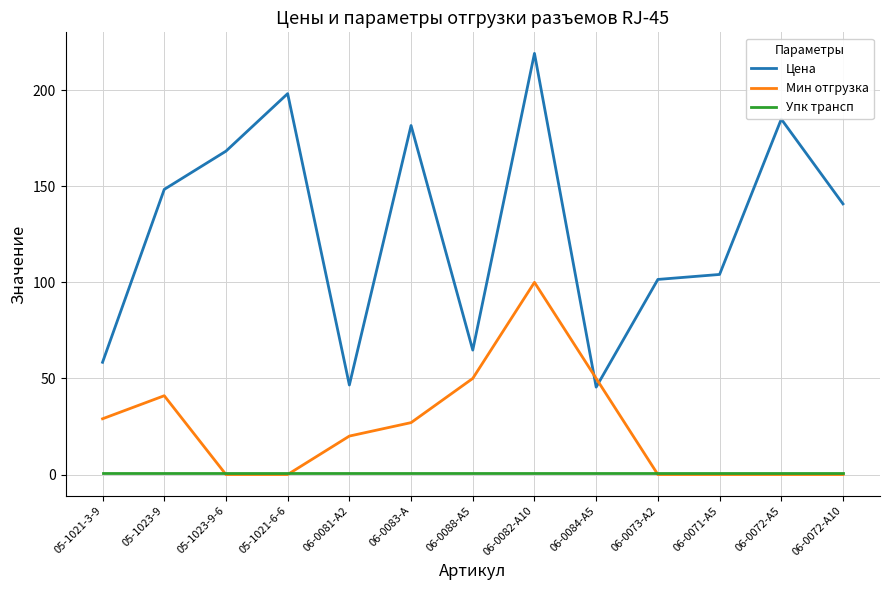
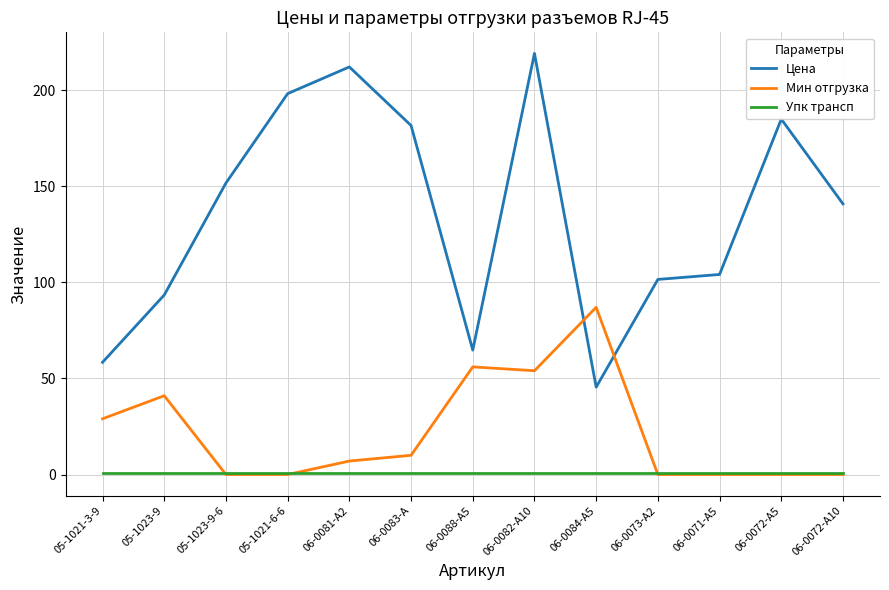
  {
    "Цена": {
      "05-1021-3-9": 58,
-     "05-1023-9": 148,
-     "05-1023-9-6": 168,
+     "05-1023-9": 93,
+     "05-1023-9-6": 152,
      "05-1021-6-6": 198,
-     "06-0081-A2": 47,
+     "06-0081-A2": 212,
      "06-0083-A": 182,
      "06-0088-A5": 65,
      "06-0082-A10": 219,
      "06-0084-A5": 45,
      "06-0073-A2": 102,
      "06-0071-A5": 104,
      "06-0072-A10": 141
    },
    "Мин отгрузка": {
      "05-1021-3-9": 29,
      "05-1023-9": 41,
-     "06-0081-A2": 20,
-     "06-0083-A": 27,
-     "06-0088-A5": 50,
-     "06-0082-A10": 100,
-     "06-0084-A5": 50
+     "06-0081-A2": 7,
+     "06-0083-A": 10,
+     "06-0088-A5": 56,
+     "06-0082-A10": 54,
+     "06-0084-A5": 87
    },
    "Упк трансп": {
      "05-1021-3-9": 1,
      "05-1023-9": 1,
      "06-0081-A2": 1,
      "06-0083-A": 1,
      "06-0088-A5": 1,
      "06-0082-A10": 1,
      "06-0084-A5": 1
    }
  }
